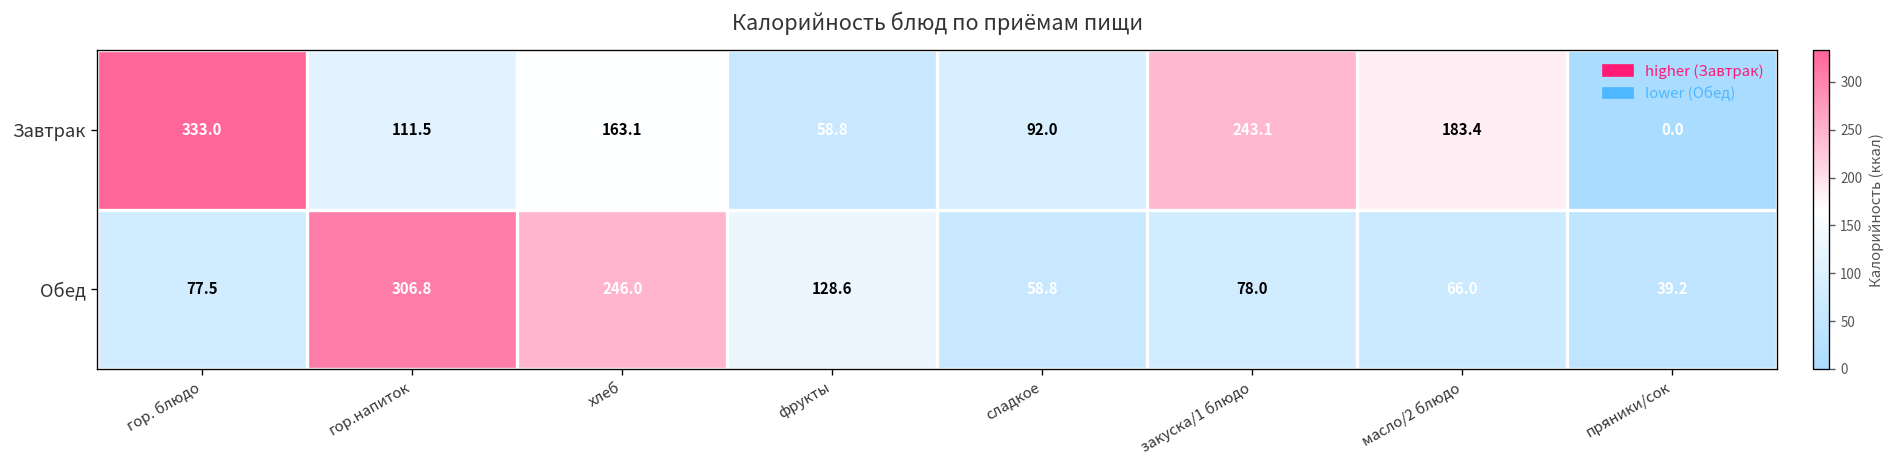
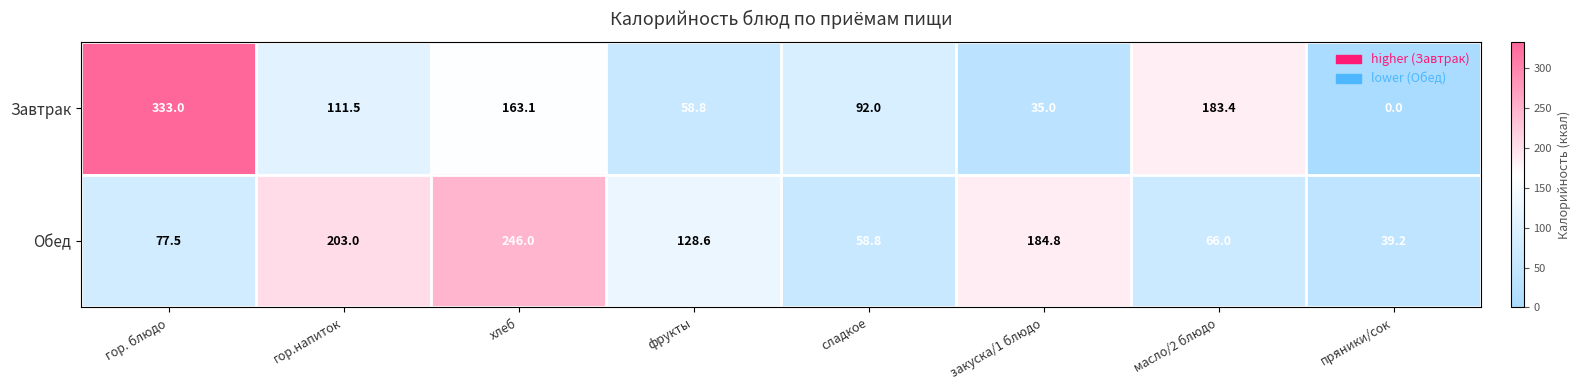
  {
    "Завтрак": {
      "гор. блюдо": 333.0,
      "гор.напиток": 111.5,
      "хлеб": 163.1,
      "фрукты": 58.8,
      "сладкое": 92.0,
-     "закуска/1 блюдо": 243.1,
+     "закуска/1 блюдо": 35.0,
      "масло/2 блюдо": 183.4,
      "пряники/сок": 0.0
    },
    "Обед": {
      "гор. блюдо": 77.5,
-     "гор.напиток": 306.8,
+     "гор.напиток": 203.0,
      "хлеб": 246.0,
      "фрукты": 128.6,
      "сладкое": 58.8,
-     "закуска/1 блюдо": 78.0,
+     "закуска/1 блюдо": 184.8,
      "масло/2 блюдо": 66.0,
      "пряники/сок": 39.2
    }
  }
